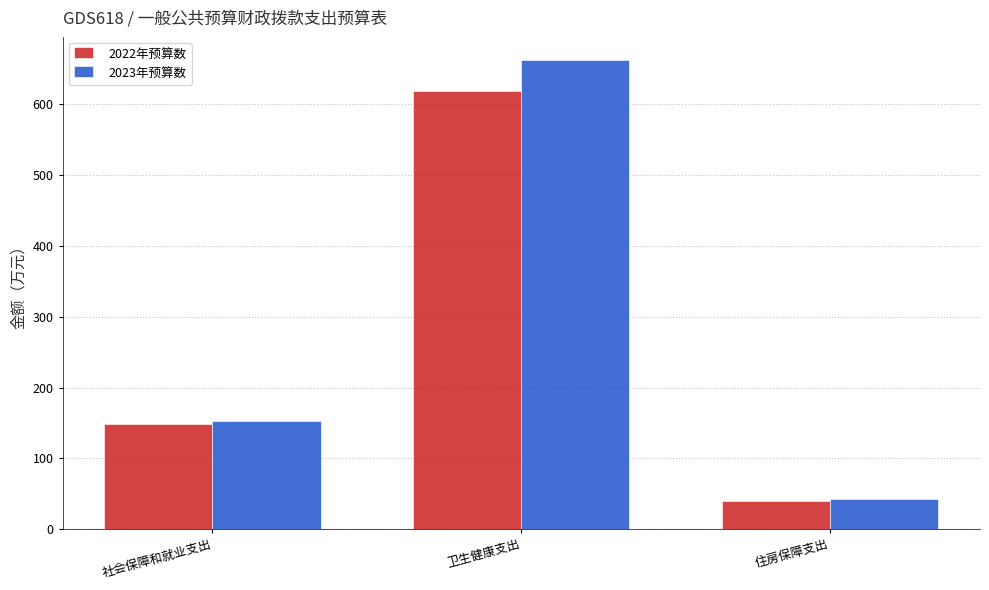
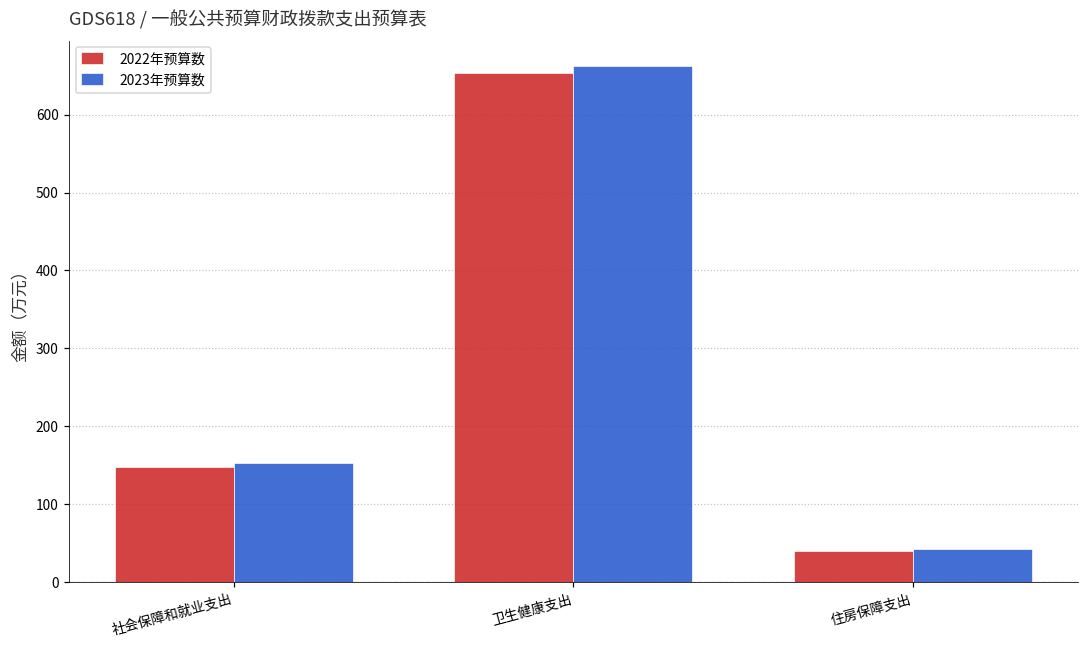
  {
    "2022年预算数": {
      "社会保障和就业支出": 150,
-     "卫生健康支出": 620,
+     "卫生健康支出": 650,
      "住房保障支出": 40
    },
    "2023年预算数": {
      "社会保障和就业支出": 150,
      "卫生健康支出": 660,
      "住房保障支出": 40
    }
  }
